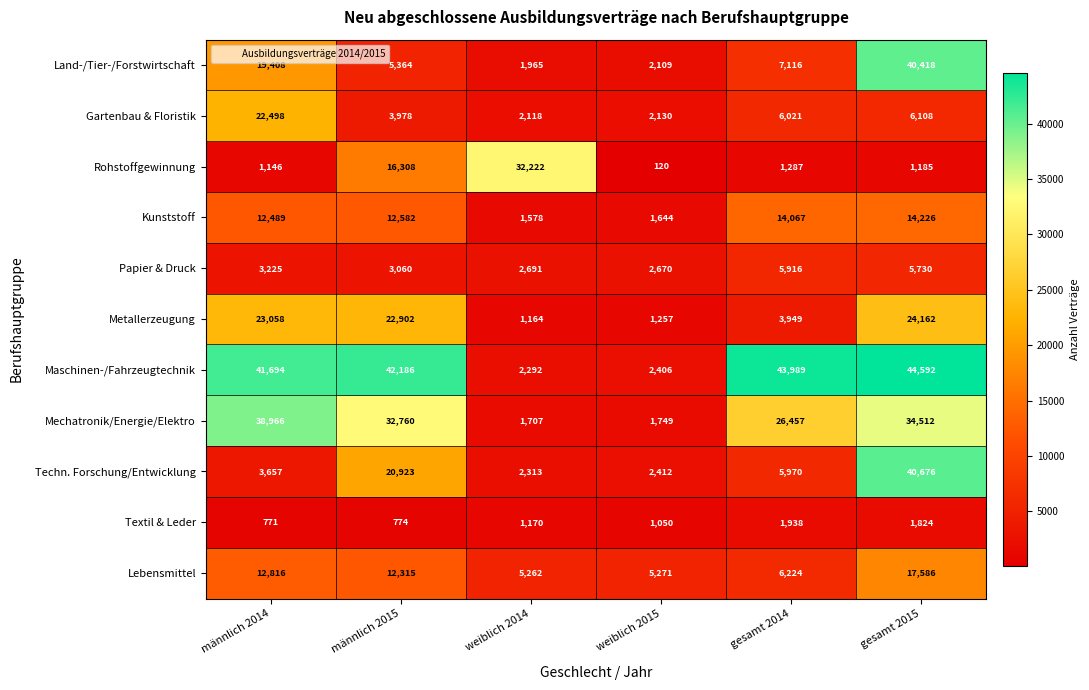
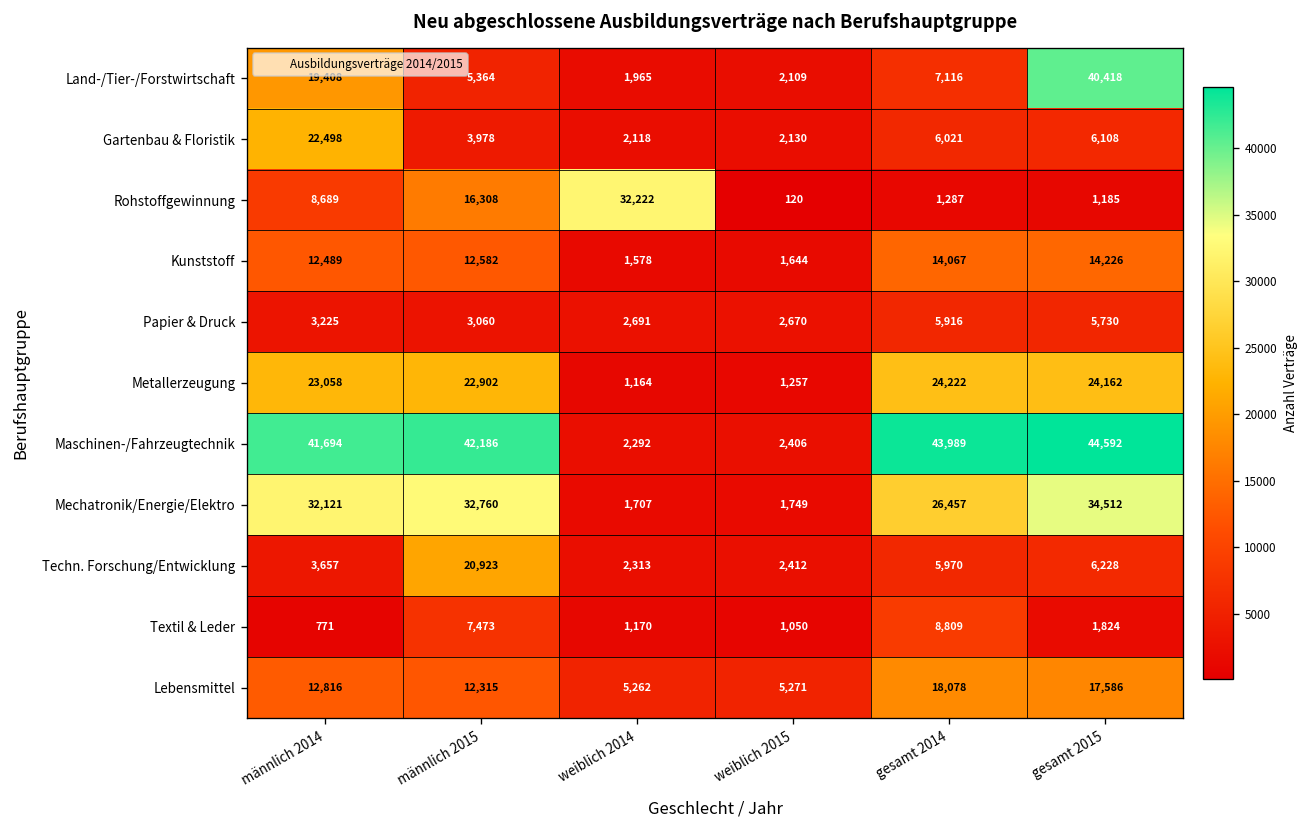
  {
    "Land-/Tier-/Forstwirtschaft": {
      "weiblich 2014": "1,965",
      "weiblich 2015": "2,109",
      "gesamt 2014": "7,116",
      "gesamt 2015": "40,418"
    },
    "Gartenbau & Floristik": {
      "männlich 2014": "22,498",
      "männlich 2015": "3,978",
      "weiblich 2014": "2,118",
      "weiblich 2015": "2,130",
      "gesamt 2014": "6,021",
      "gesamt 2015": "6,108"
    },
    "Rohstoffgewinnung": {
-     "männlich 2014": "1,146",
+     "männlich 2014": "8,689",
      "männlich 2015": "16,308",
      "weiblich 2014": "32,222",
      "weiblich 2015": "120",
      "gesamt 2014": "1,287",
      "gesamt 2015": "1,185"
    },
    "Kunststoff": {
      "männlich 2014": "12,489",
      "männlich 2015": "12,582",
      "weiblich 2014": "1,578",
      "weiblich 2015": "1,644",
      "gesamt 2014": "14,067",
      "gesamt 2015": "14,226"
    },
    "Papier & Druck": {
      "männlich 2014": "3,225",
      "männlich 2015": "3,060",
      "weiblich 2014": "2,691",
      "weiblich 2015": "2,670",
      "gesamt 2014": "5,916",
      "gesamt 2015": "5,730"
    },
    "Metallerzeugung": {
      "männlich 2014": "23,058",
      "männlich 2015": "22,902",
      "weiblich 2014": "1,164",
      "weiblich 2015": "1,257",
-     "gesamt 2014": "3,949",
+     "gesamt 2014": "24,222",
      "gesamt 2015": "24,162"
    },
    "Maschinen-/Fahrzeugtechnik": {
      "männlich 2014": "41,694",
      "männlich 2015": "42,186",
      "weiblich 2014": "2,292",
      "weiblich 2015": "2,406",
      "gesamt 2014": "43,989",
      "gesamt 2015": "44,592"
    },
    "Mechatronik/Energie/Elektro": {
-     "männlich 2014": "38,966",
+     "männlich 2014": "32,121",
      "männlich 2015": "32,760",
      "weiblich 2014": "1,707",
      "weiblich 2015": "1,749",
      "gesamt 2014": "26,457",
      "gesamt 2015": "34,512"
    },
    "Techn. Forschung/Entwicklung": {
      "männlich 2014": "3,657",
      "männlich 2015": "20,923",
      "weiblich 2014": "2,313",
      "weiblich 2015": "2,412",
      "gesamt 2014": "5,970",
-     "gesamt 2015": "40,676"
+     "gesamt 2015": "6,228"
    },
    "Textil & Leder": {
      "männlich 2014": "771",
-     "männlich 2015": "774",
+     "männlich 2015": "7,473",
      "weiblich 2014": "1,170",
      "weiblich 2015": "1,050",
-     "gesamt 2014": "1,938",
+     "gesamt 2014": "8,809",
      "gesamt 2015": "1,824"
    },
    "Lebensmittel": {
      "männlich 2014": "12,816",
      "männlich 2015": "12,315",
      "weiblich 2014": "5,262",
      "weiblich 2015": "5,271",
-     "gesamt 2014": "6,224",
+     "gesamt 2014": "18,078",
      "gesamt 2015": "17,586"
    }
  }
